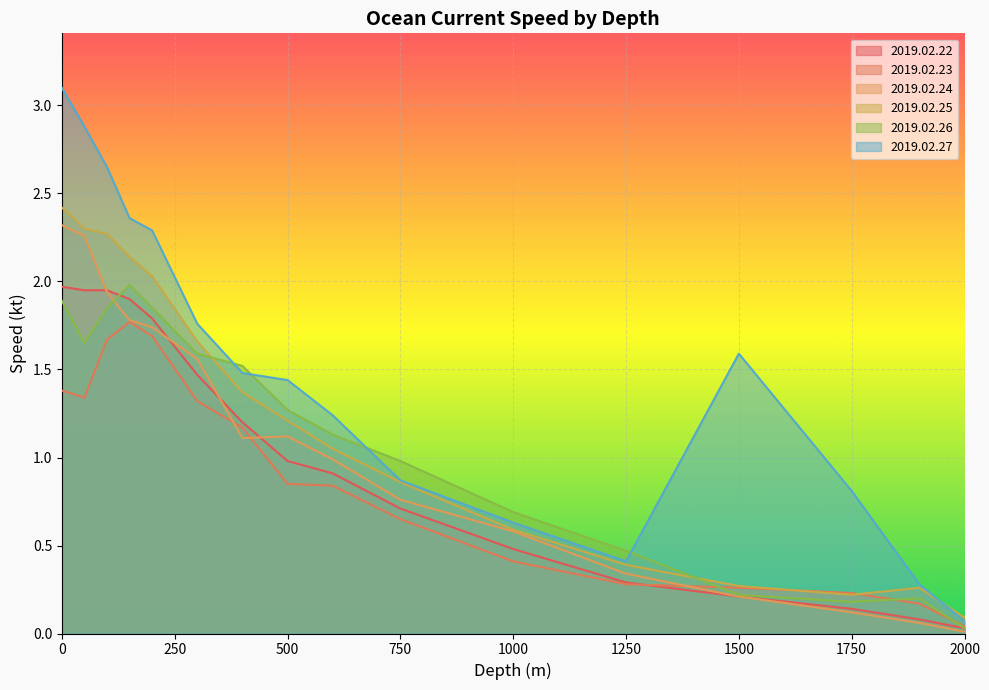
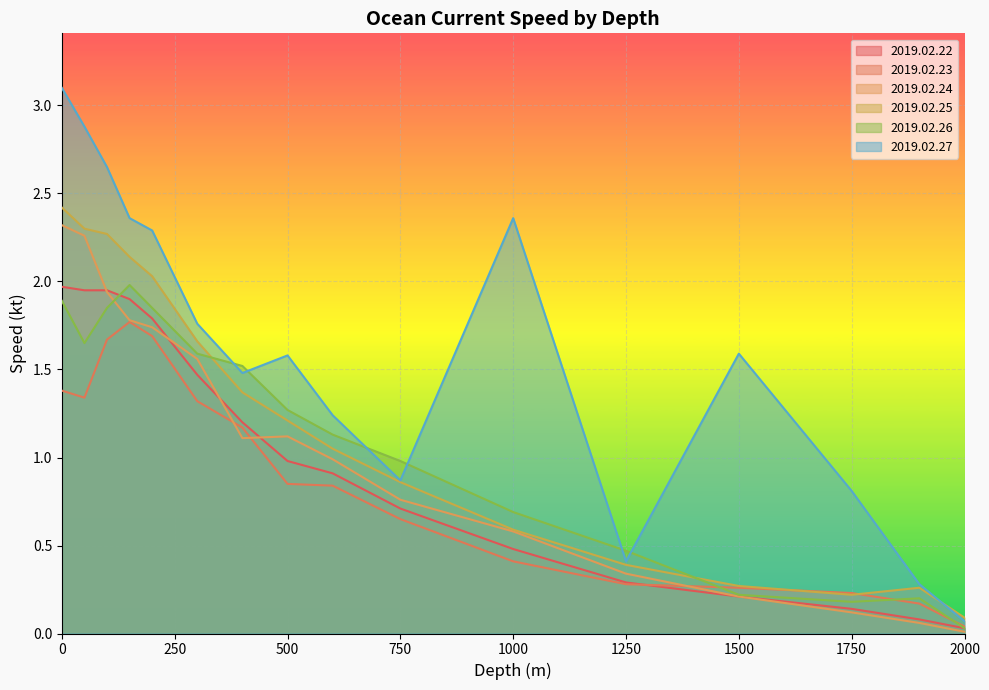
  {
    "2019.02.27": {
      "0": 3.10,
-     "500": 1.44,
-     "1000": 0.63,
+     "500": 1.58,
+     "1000": 2.36,
      "1250": 0.41,
      "1500": 1.59,
      "1750": 0.81,
      "2000": 0.07
    }
  }
